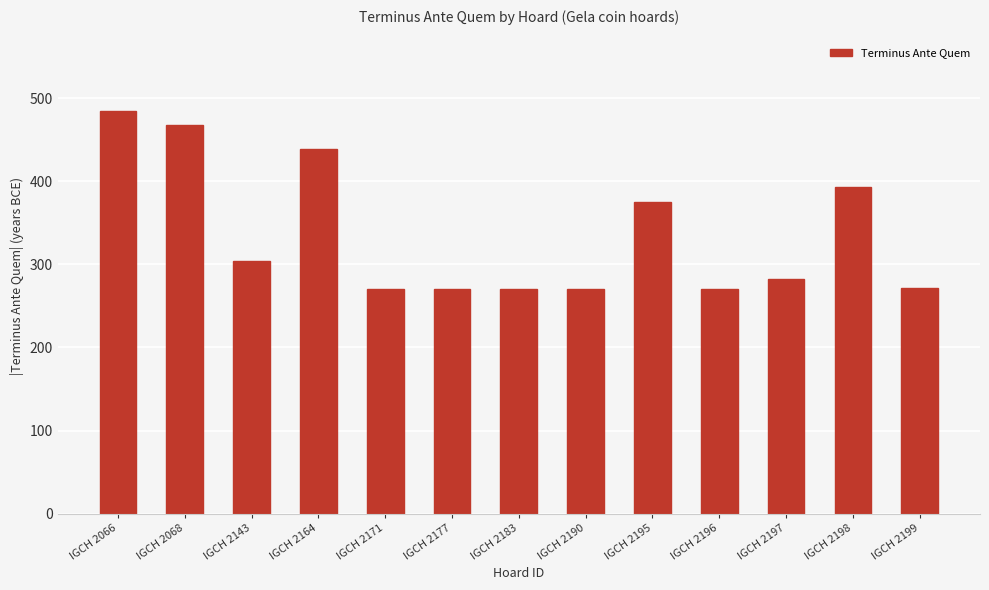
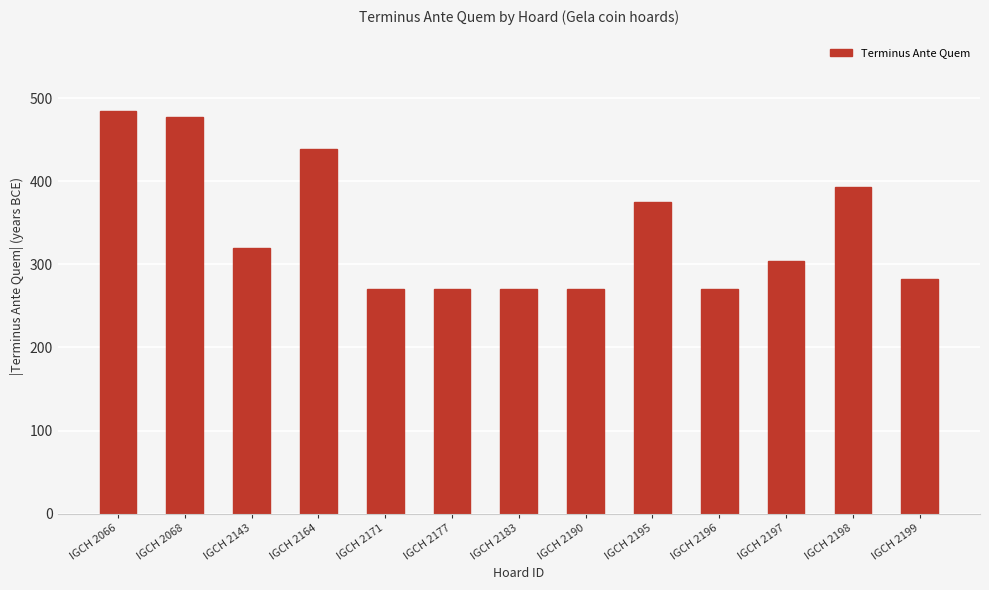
  {
    "IGCH 2066": 490,
-   "IGCH 2068": 470,
-   "IGCH 2143": 300,
+   "IGCH 2068": 480,
+   "IGCH 2143": 320,
    "IGCH 2164": 440,
    "IGCH 2171": 270,
    "IGCH 2177": 270,
    "IGCH 2183": 270,
    "IGCH 2190": 270,
    "IGCH 2195": 380,
    "IGCH 2196": 270,
-   "IGCH 2197": 280,
+   "IGCH 2197": 300,
    "IGCH 2198": 390,
-   "IGCH 2199": 270
+   "IGCH 2199": 280
  }
